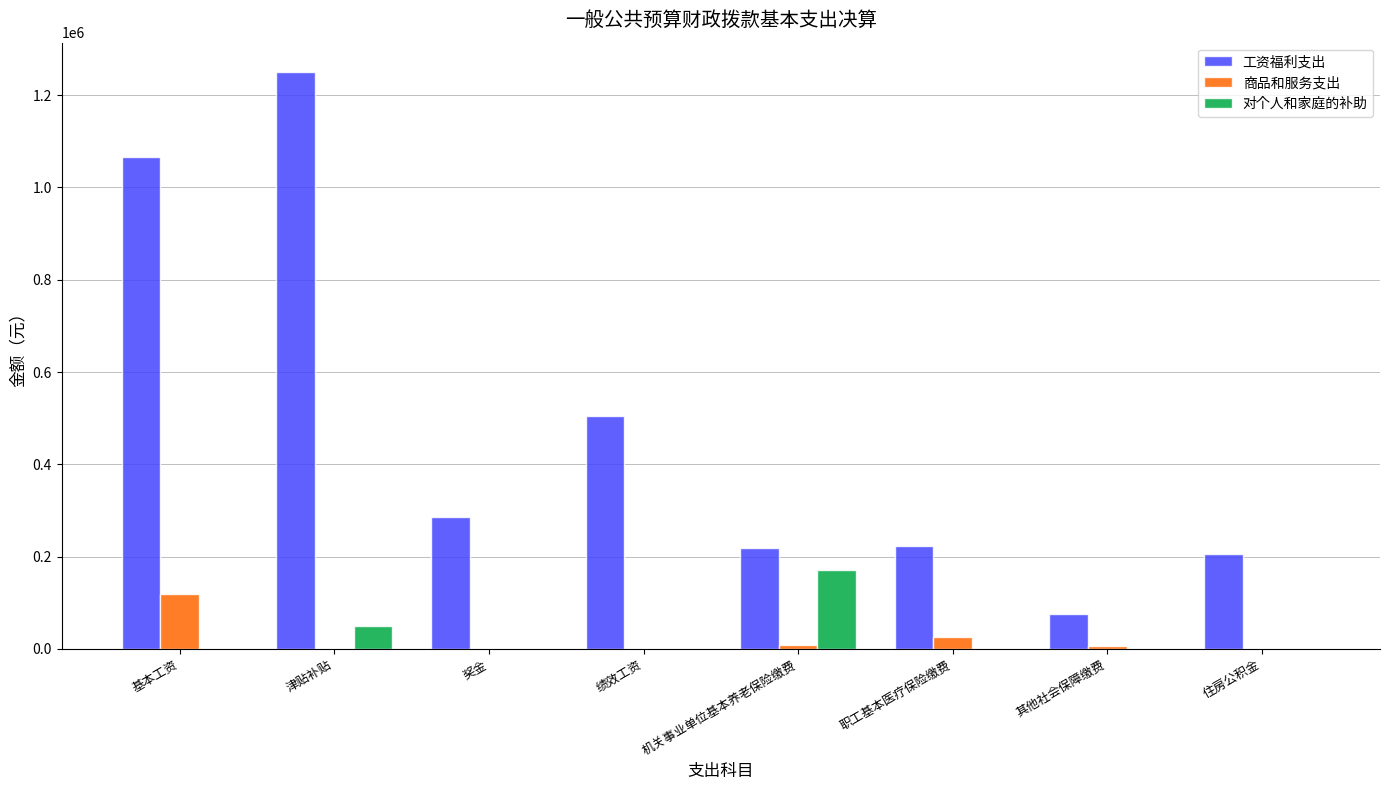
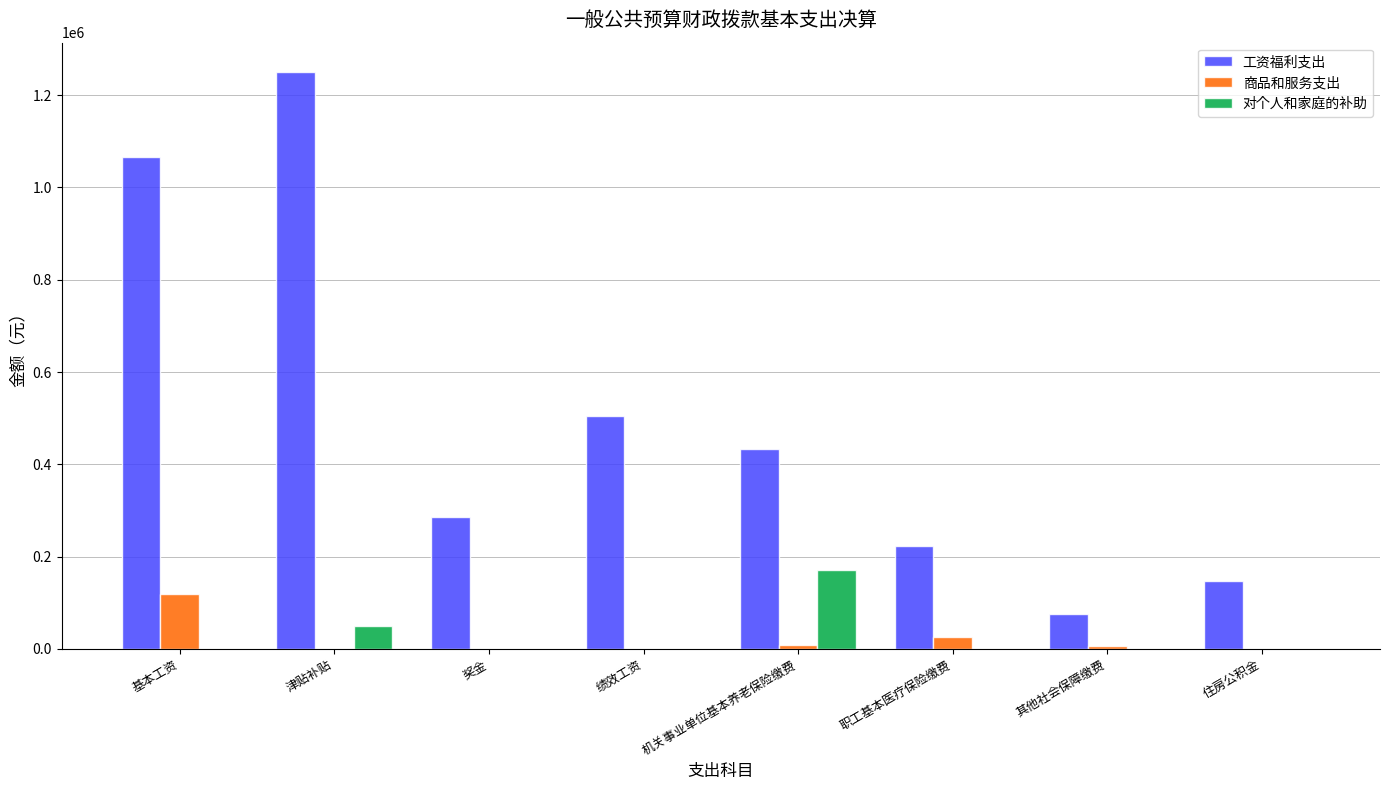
  {
    "工资福利支出": {
      "基本工资": 1070000,
      "津贴补贴": 1250000,
      "奖金": 290000,
      "绩效工资": 510000,
-     "机关事业单位基本养老保险缴费": 220000,
+     "机关事业单位基本养老保险缴费": 430000,
      "职工基本医疗保险缴费": 220000,
      "其他社会保障缴费": 70000,
-     "住房公积金": 210000
+     "住房公积金": 150000
    },
    "商品和服务支出": {
      "基本工资": 120000,
      "津贴补贴": 0,
      "奖金": 0,
      "绩效工资": 0,
      "机关事业单位基本养老保险缴费": 10000,
      "职工基本医疗保险缴费": 30000,
      "其他社会保障缴费": 10000,
      "住房公积金": 0
    },
    "对个人和家庭的补助": {
      "基本工资": 0,
      "津贴补贴": 50000,
      "奖金": 0,
      "绩效工资": 0,
      "机关事业单位基本养老保险缴费": 170000,
      "职工基本医疗保险缴费": 0,
      "其他社会保障缴费": 0,
      "住房公积金": 0
    }
  }
